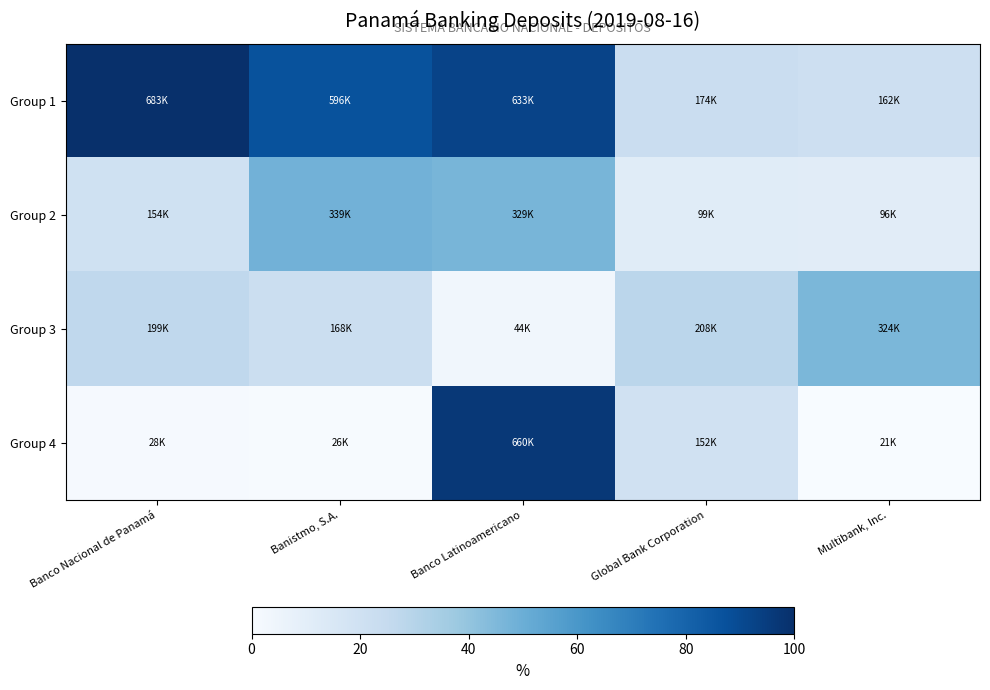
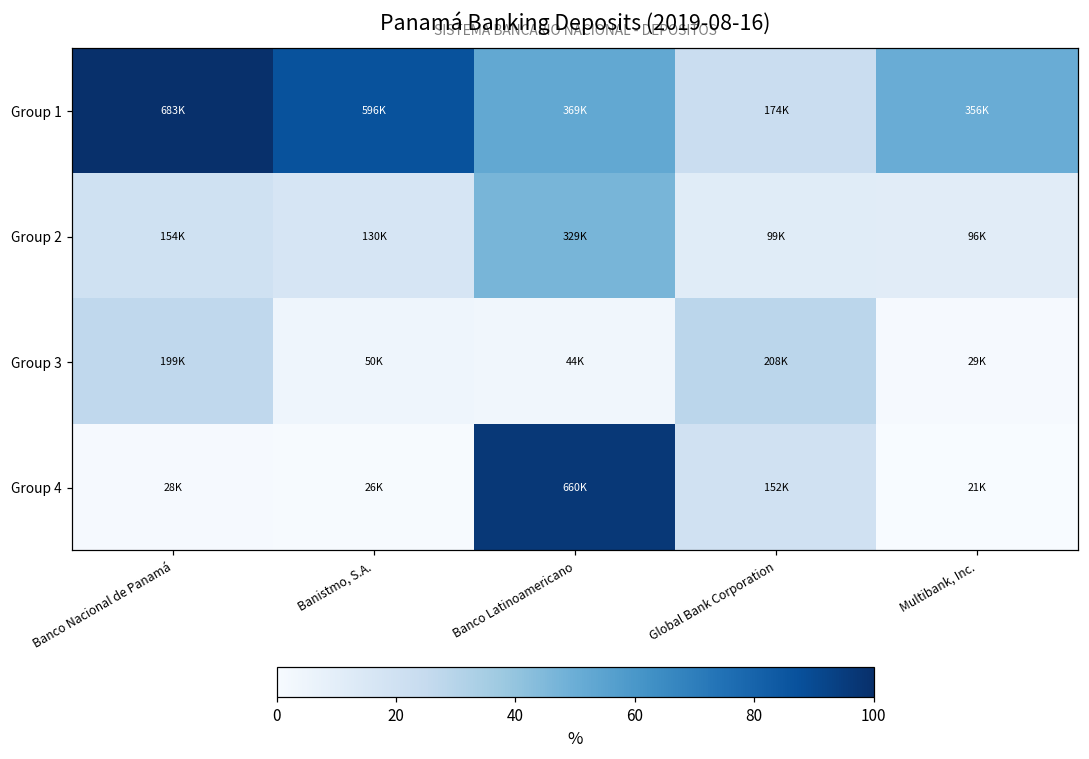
  {
    "Group 1": {
      "Banco Nacional de Panamá": "683K",
      "Banistmo, S.A.": "596K",
-     "Banco Latinoamericano": "633K",
+     "Banco Latinoamericano": "369K",
      "Global Bank Corporation": "174K",
-     "Multibank, Inc.": "162K"
+     "Multibank, Inc.": "356K"
    },
    "Group 2": {
      "Banco Nacional de Panamá": "154K",
-     "Banistmo, S.A.": "339K",
+     "Banistmo, S.A.": "130K",
      "Banco Latinoamericano": "329K",
      "Global Bank Corporation": "99K",
      "Multibank, Inc.": "96K"
    },
    "Group 3": {
      "Banco Nacional de Panamá": "199K",
-     "Banistmo, S.A.": "168K",
+     "Banistmo, S.A.": "50K",
      "Banco Latinoamericano": "44K",
      "Global Bank Corporation": "208K",
-     "Multibank, Inc.": "324K"
+     "Multibank, Inc.": "29K"
    },
    "Group 4": {
      "Banco Nacional de Panamá": "28K",
      "Banistmo, S.A.": "26K",
      "Banco Latinoamericano": "660K",
      "Global Bank Corporation": "152K",
      "Multibank, Inc.": "21K"
    }
  }
